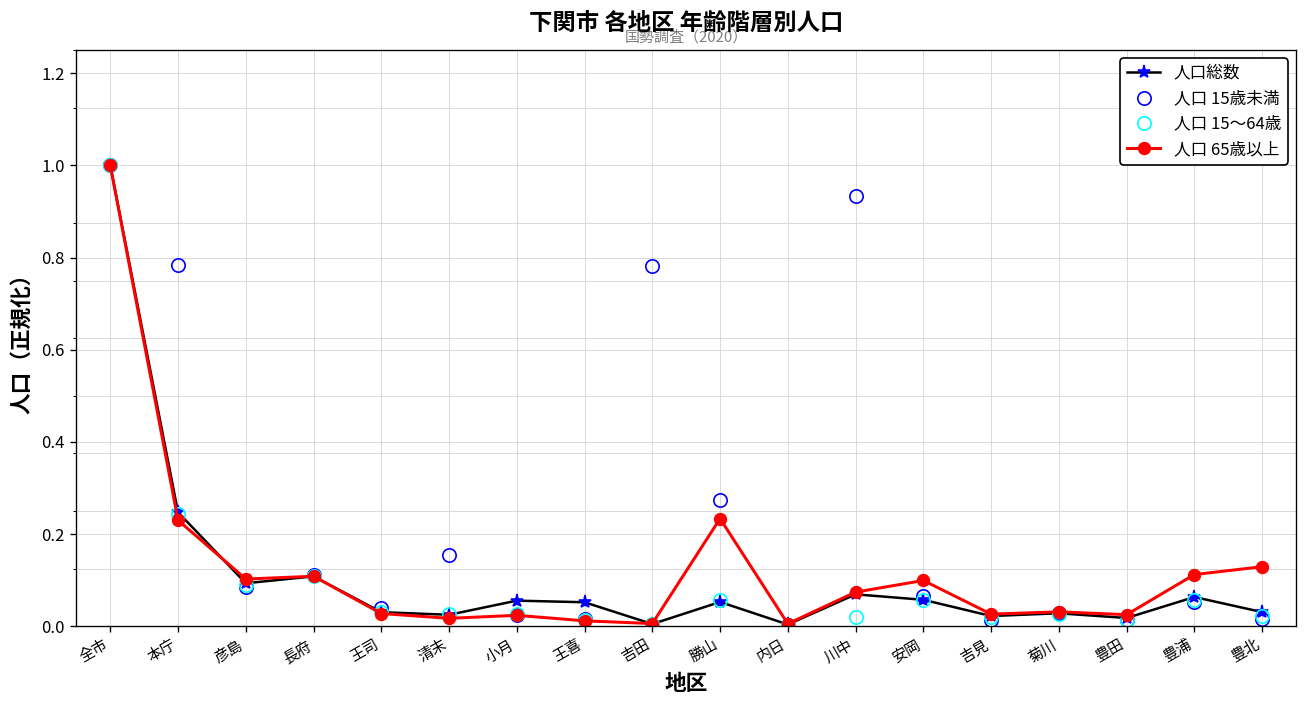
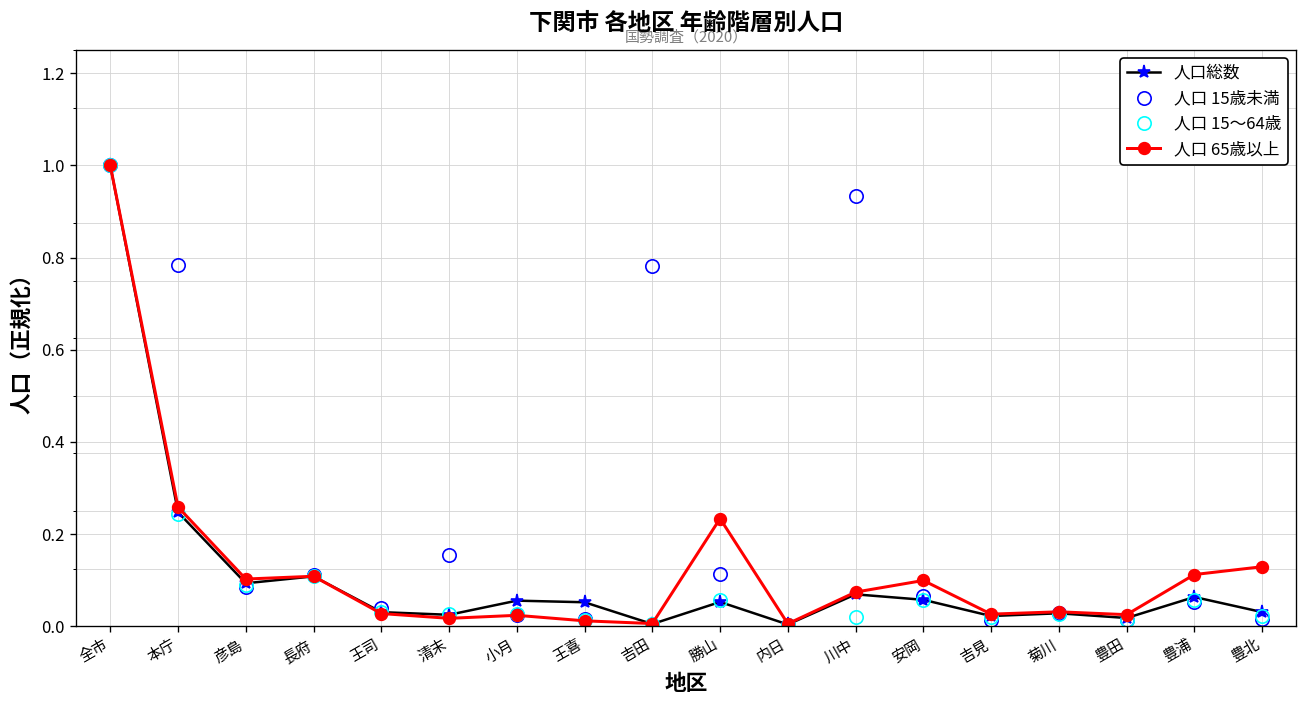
  {
    "人口総数": {
      "小月": 0.06,
      "王喜": 0.05,
      "豊浦": 0.06,
      "豊北": 0.03
    },
    "人口 15歳未満": {
      "本庁": 0.78,
      "王司": 0.04,
      "清末": 0.15,
      "吉田": 0.78,
-     "勝山": 0.27,
+     "勝山": 0.11,
      "川中": 0.93,
      "安岡": 0.07,
      "豊北": 0.02
    },
    "人口 15〜64歳": {
      "川中": 0.02,
      "豊北": 0.02
    },
    "人口 65歳以上": {
-     "本庁": 0.23,
+     "本庁": 0.26,
      "彦島": 0.10,
      "清末": 0.02,
      "勝山": 0.23,
      "安岡": 0.10,
      "豊田": 0.03,
      "豊浦": 0.11,
      "豊北": 0.13
    }
  }
